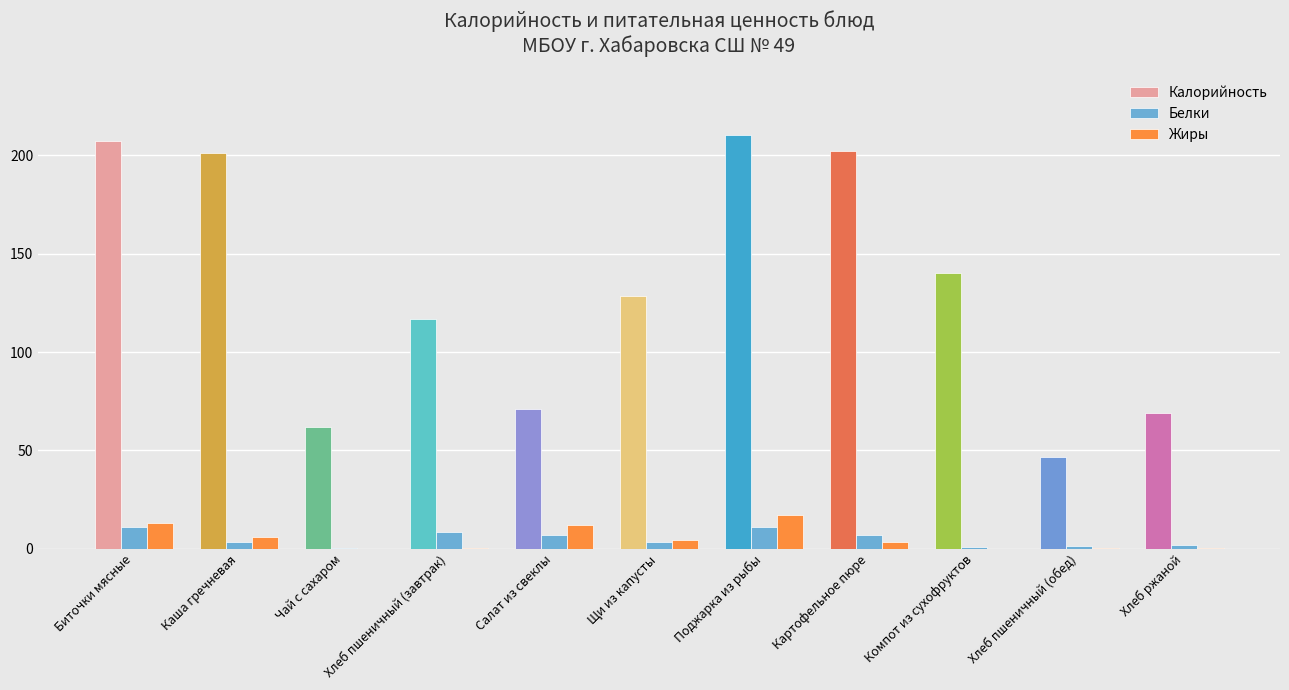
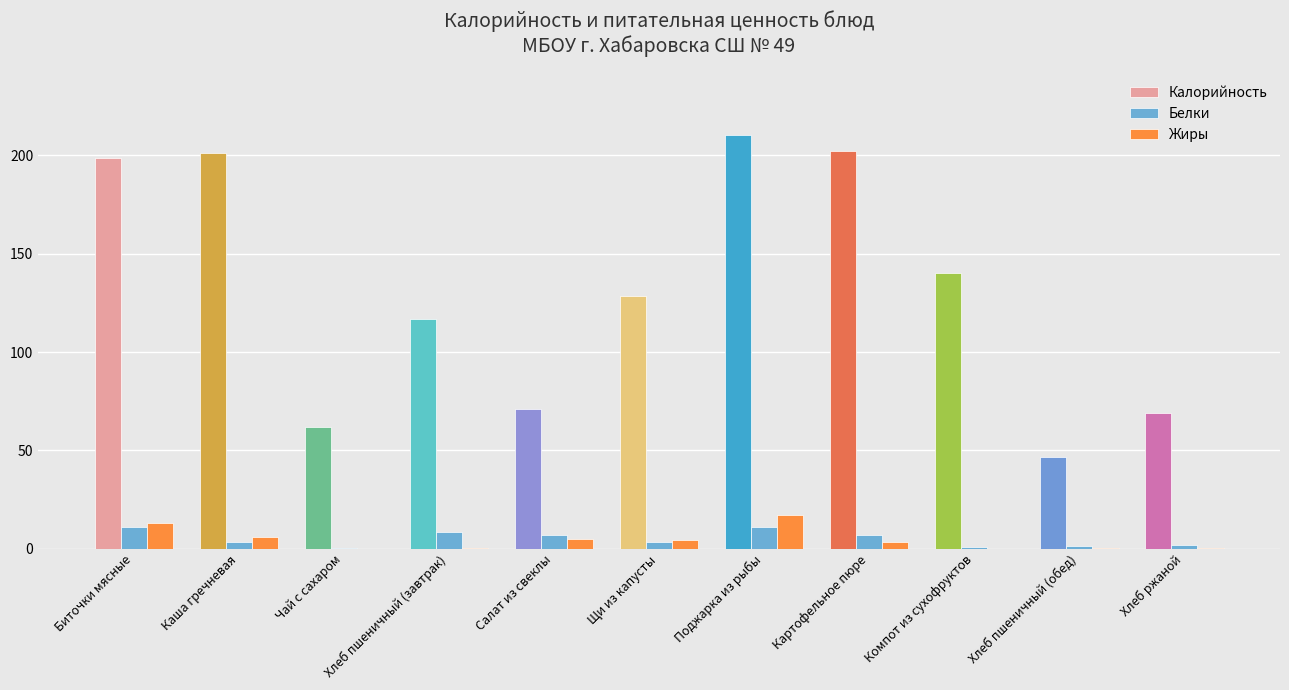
  {
    "Калорийность": {
-     "Биточки мясные": 207,
+     "Биточки мясные": 198,
      "Каша гречневая": 201,
      "Чай с сахаром": 62,
      "Хлеб пшеничный (завтрак)": 117,
      "Салат из свеклы": 71,
      "Щи из капусты": 128,
      "Поджарка из рыбы": 210,
      "Картофельное пюре": 202,
      "Компот из сухофруктов": 140,
      "Хлеб пшеничный (обед)": 47,
      "Хлеб ржаной": 69
    },
    "Белки": {
      "Биточки мясные": 11,
      "Каша гречневая": 4,
      "Хлеб пшеничный (завтрак)": 9,
      "Салат из свеклы": 7,
      "Щи из капусты": 3,
      "Поджарка из рыбы": 11,
      "Картофельное пюре": 7,
      "Хлеб пшеничный (обед)": 2,
      "Хлеб ржаной": 2
    },
    "Жиры": {
      "Биточки мясные": 13,
      "Каша гречневая": 6,
-     "Салат из свеклы": 12,
+     "Салат из свеклы": 5,
      "Щи из капусты": 5,
      "Поджарка из рыбы": 17,
      "Картофельное пюре": 4
    }
  }
